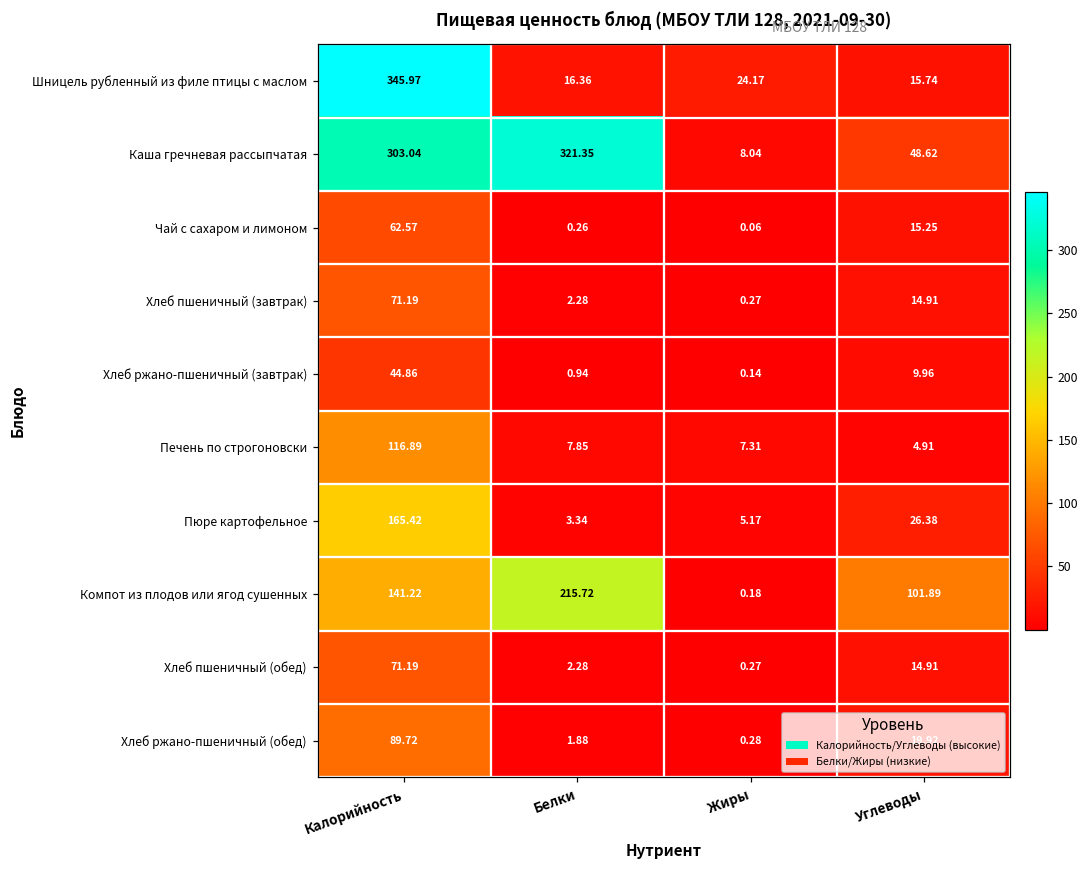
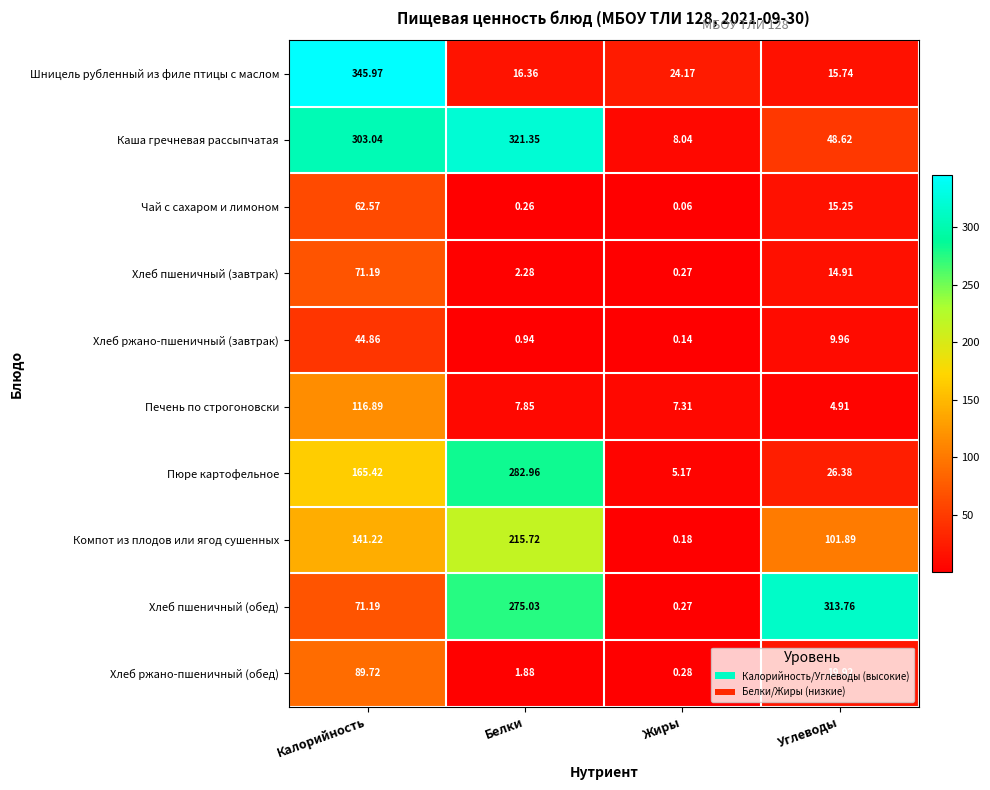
  {
    "Шницель рубленный из филе птицы с маслом": {
      "Калорийность": 345.97,
      "Белки": 16.36,
      "Жиры": 24.17,
      "Углеводы": 15.74
    },
    "Каша гречневая рассыпчатая": {
      "Калорийность": 303.04,
      "Белки": 321.35,
      "Жиры": 8.04,
      "Углеводы": 48.62
    },
    "Чай с сахаром и лимоном": {
      "Калорийность": 62.57,
      "Белки": 0.26,
      "Жиры": 0.06,
      "Углеводы": 15.25
    },
    "Хлеб пшеничный (завтрак)": {
      "Калорийность": 71.19,
      "Белки": 2.28,
      "Жиры": 0.27,
      "Углеводы": 14.91
    },
    "Хлеб ржано-пшеничный (завтрак)": {
      "Калорийность": 44.86,
      "Белки": 0.94,
      "Жиры": 0.14,
      "Углеводы": 9.96
    },
    "Печень по строгоновски": {
      "Калорийность": 116.89,
      "Белки": 7.85,
      "Жиры": 7.31,
      "Углеводы": 4.91
    },
    "Пюре картофельное": {
      "Калорийность": 165.42,
-     "Белки": 3.34,
+     "Белки": 282.96,
      "Жиры": 5.17,
      "Углеводы": 26.38
    },
    "Компот из плодов или ягод сушенных": {
      "Калорийность": 141.22,
      "Белки": 215.72,
      "Жиры": 0.18,
      "Углеводы": 101.89
    },
    "Хлеб пшеничный (обед)": {
      "Калорийность": 71.19,
-     "Белки": 2.28,
+     "Белки": 275.03,
      "Жиры": 0.27,
-     "Углеводы": 14.91
+     "Углеводы": 313.76
    },
    "Хлеб ржано-пшеничный (обед)": {
      "Калорийность": 89.72,
      "Белки": 1.88,
      "Жиры": 0.28
    }
  }
